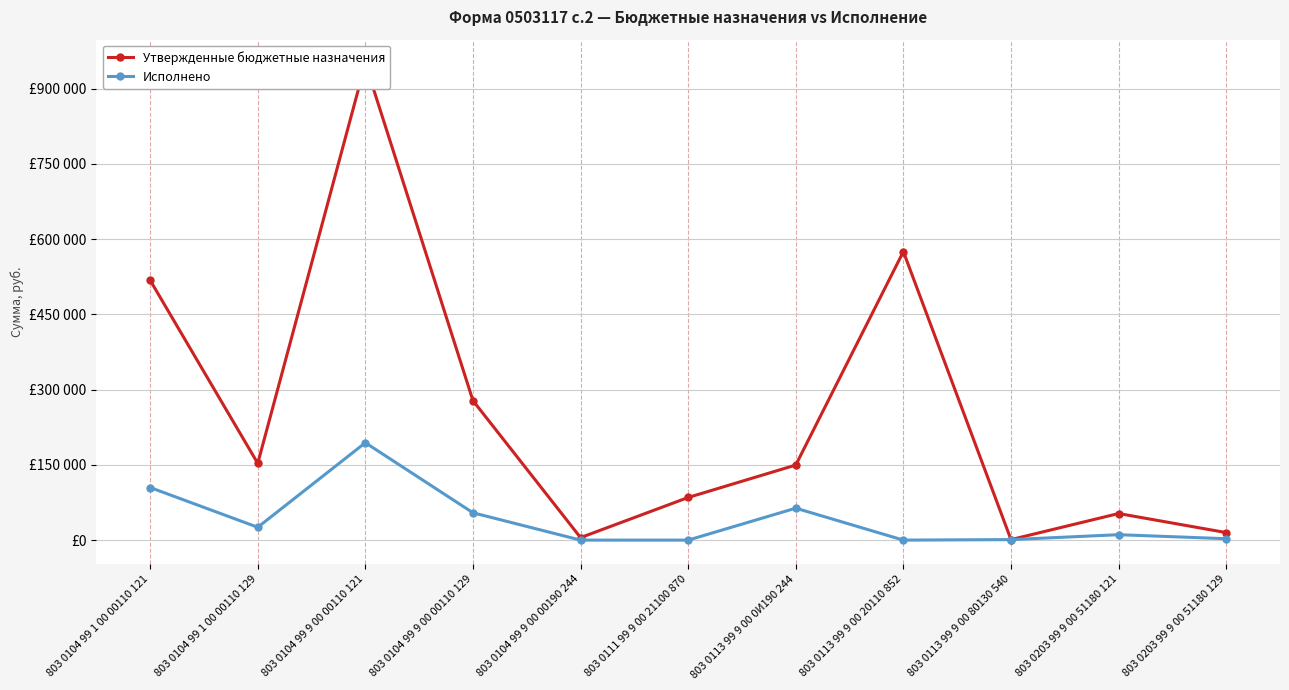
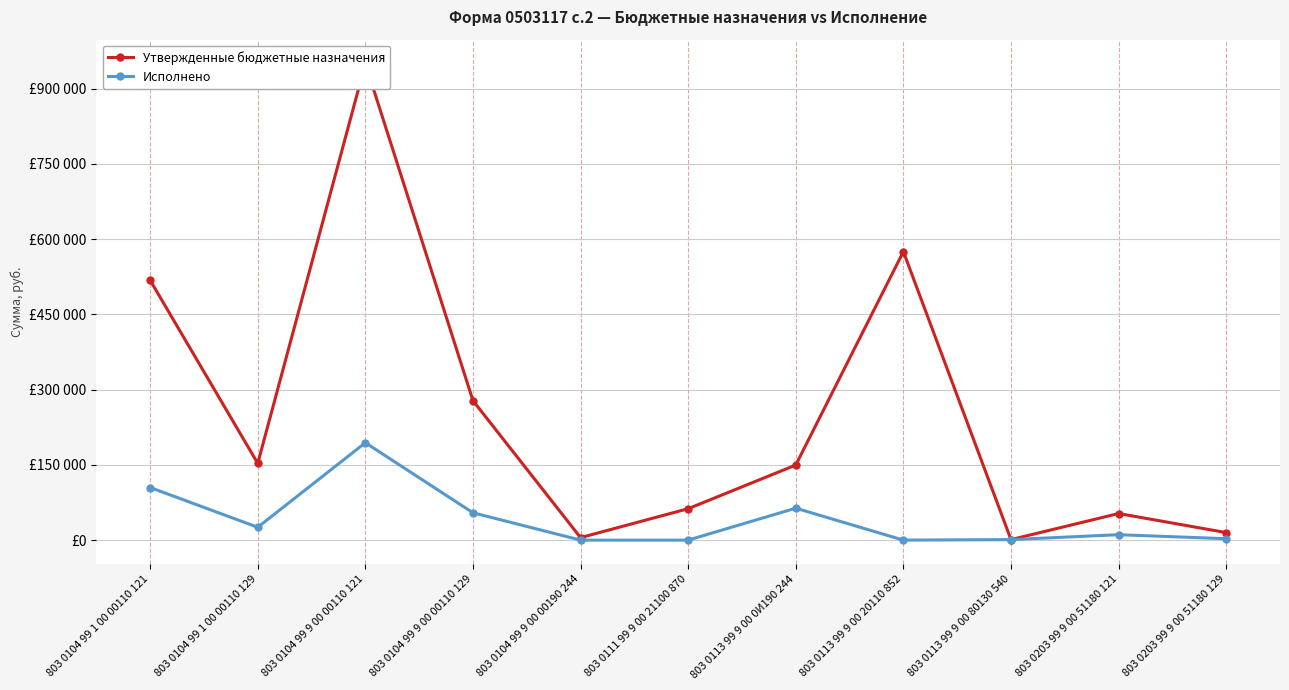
  {
    "Утвержденные бюджетные назначения": {
      "803 0104 99 1 00 00110 121": "£520000",
      "803 0104 99 1 00 00110 129": "£150000",
      "803 0104 99 9 00 00110 129": "£280000",
-     "803 0111 99 9 00 21100 870": "£90000",
+     "803 0111 99 9 00 21100 870": "£60000",
      "803 0113 99 9 00 0И190 244": "£150000",
      "803 0113 99 9 00 20110 852": "£580000",
      "803 0203 99 9 00 51180 121": "£50000",
      "803 0203 99 9 00 51180 129": "£20000"
    },
    "Исполнено": {
      "803 0104 99 1 00 00110 121": "£100000",
      "803 0104 99 1 00 00110 129": "£30000",
      "803 0104 99 9 00 00110 121": "£190000",
      "803 0104 99 9 00 00110 129": "£50000",
      "803 0111 99 9 00 21100 870": "£0",
      "803 0113 99 9 00 0И190 244": "£60000",
      "803 0113 99 9 00 20110 852": "£0",
      "803 0203 99 9 00 51180 121": "£10000",
      "803 0203 99 9 00 51180 129": "£0"
    }
  }
